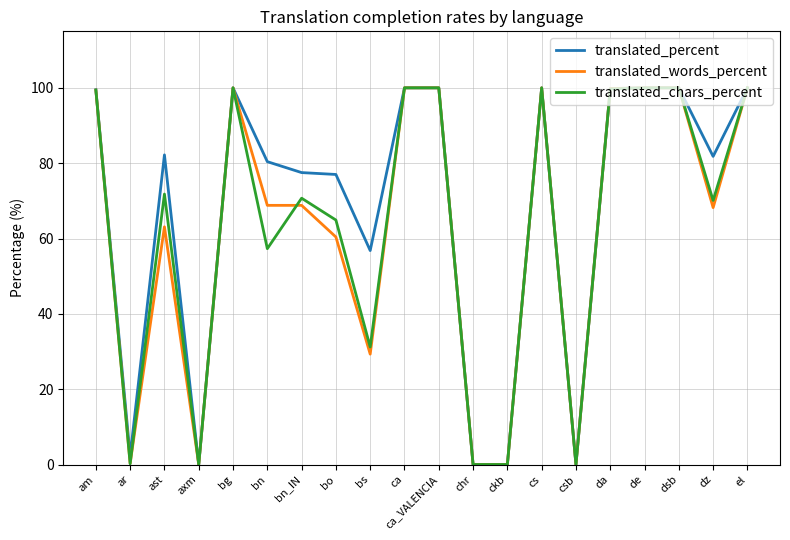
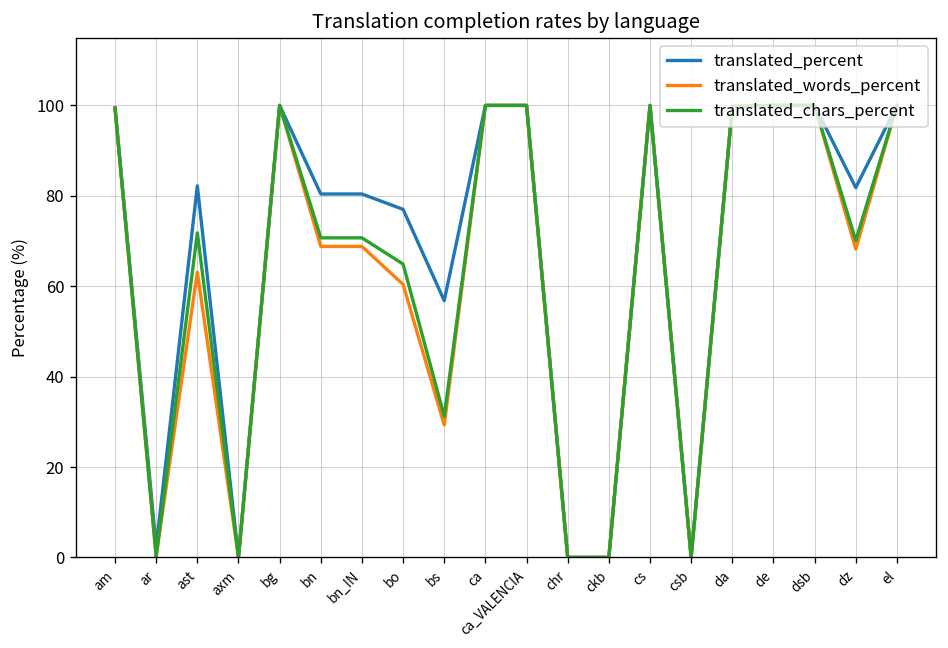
  {
    "translated_percent": {
      "ar": 2,
      "ast": 82,
      "bn": 80,
-     "bn_IN": 78,
+     "bn_IN": 80,
      "bo": 77,
      "bs": 57,
      "dz": 82
    },
    "translated_words_percent": {
      "ast": 63,
      "bn": 69,
      "bn_IN": 69,
      "bo": 60,
      "bs": 29,
      "dz": 68
    },
    "translated_chars_percent": {
      "ast": 72,
-     "bn": 57,
+     "bn": 71,
      "bn_IN": 71,
      "bo": 65,
      "bs": 31,
      "dz": 70
    }
  }
